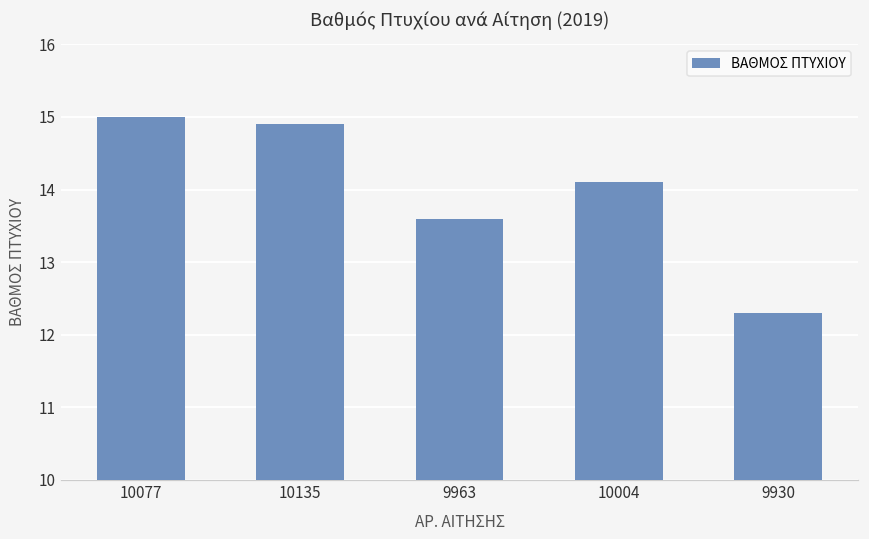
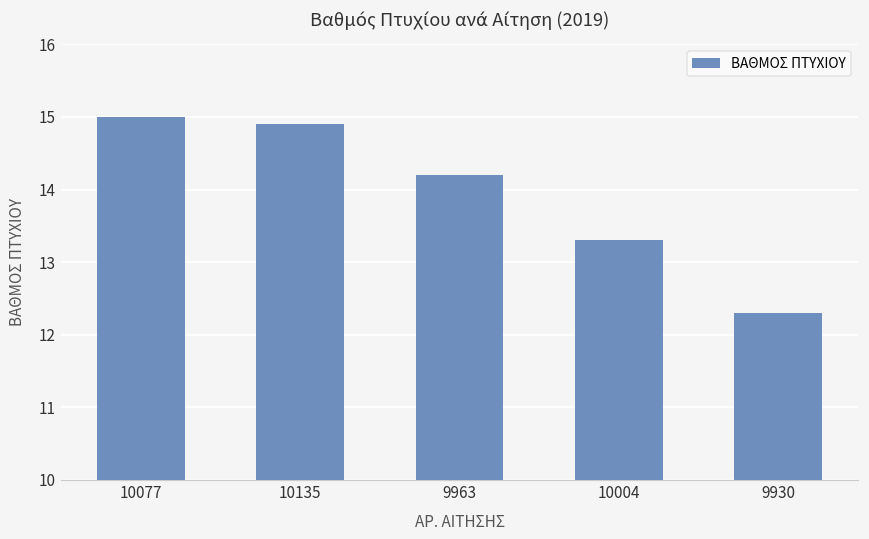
  {
    "10077": 15.0,
    "10135": 14.9,
-   "9963": 13.6,
-   "10004": 14.1,
+   "9963": 14.2,
+   "10004": 13.3,
    "9930": 12.3
  }
